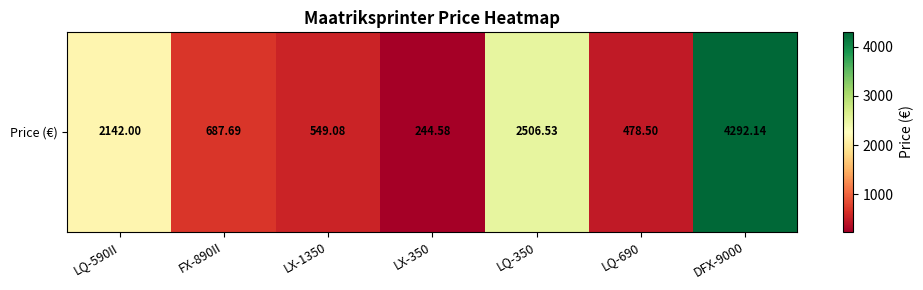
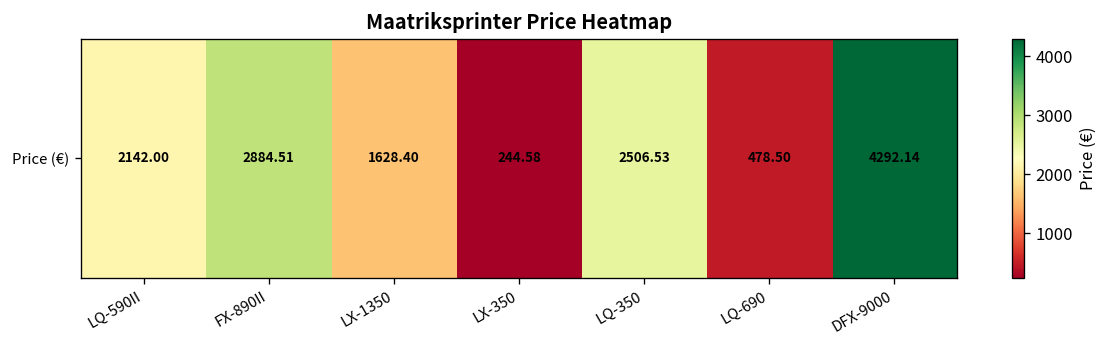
  {
    "Price (€)": {
      "LQ-590II": 2142.00,
-     "FX-890II": 687.69,
-     "LX-1350": 549.08,
+     "FX-890II": 2884.51,
+     "LX-1350": 1628.40,
      "LX-350": 244.58,
      "LQ-350": 2506.53,
      "LQ-690": 478.50,
      "DFX-9000": 4292.14
    }
  }
